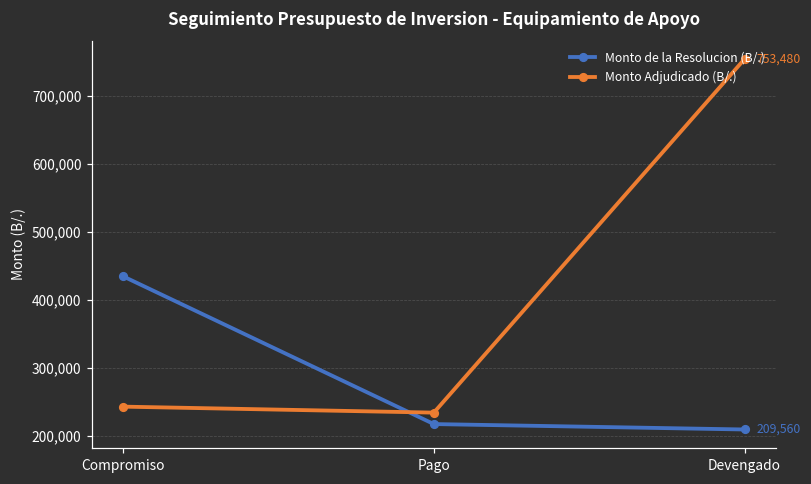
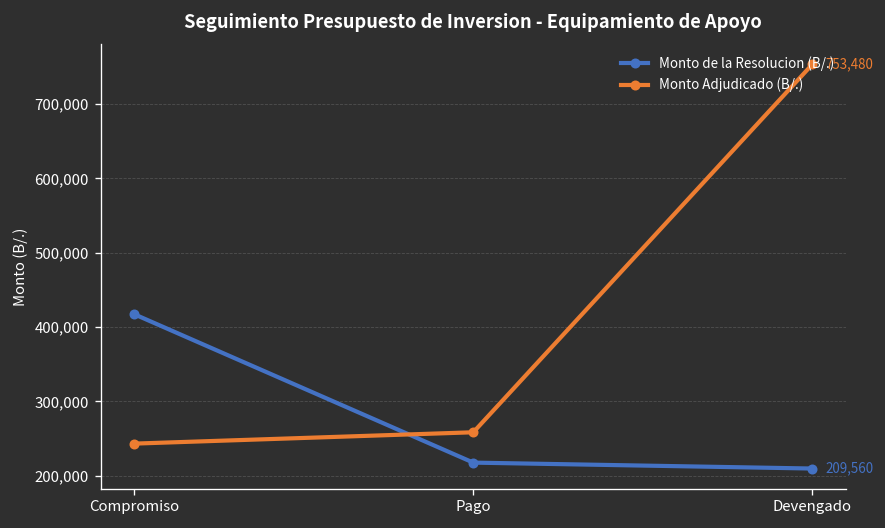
  {
    "Monto de la Resolucion (B/.)": {
-     "Compromiso": "430,000",
+     "Compromiso": "420,000",
      "Pago": "220,000"
    },
    "Monto Adjudicado (B/.)": {
      "Compromiso": "240,000",
-     "Pago": "230,000"
+     "Pago": "260,000"
    }
  }
